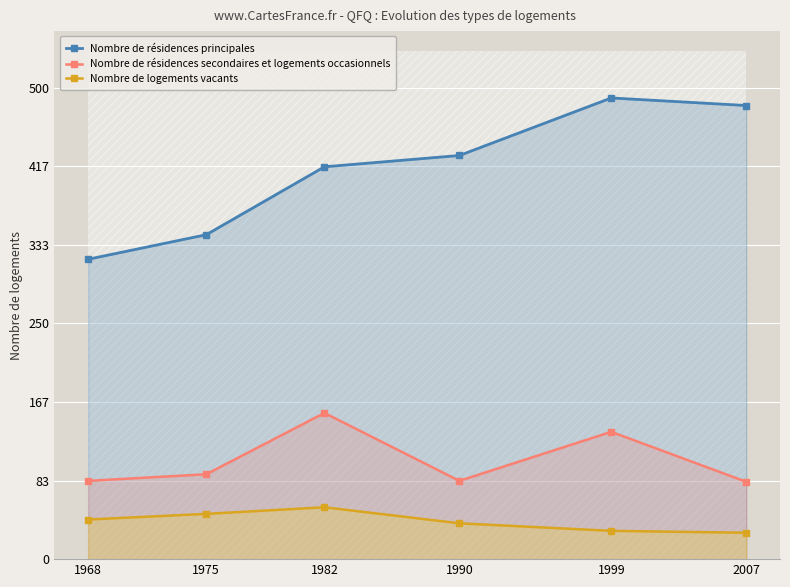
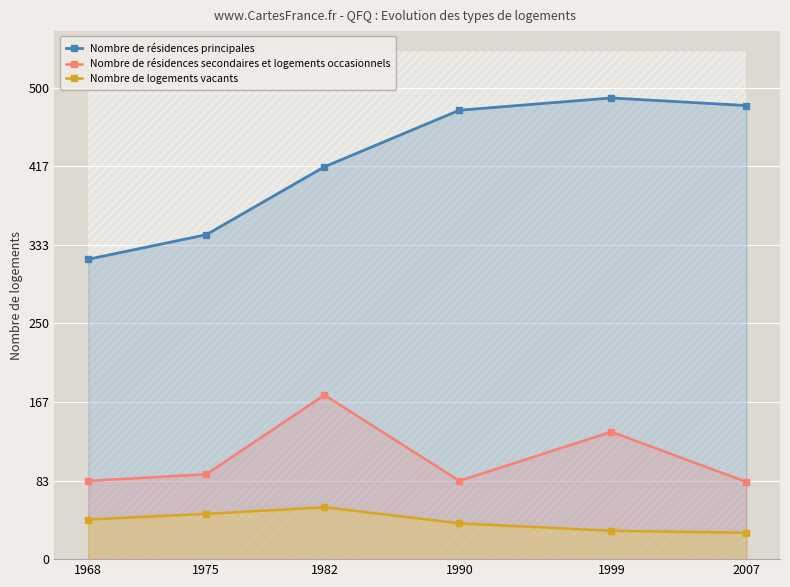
  {
    "Nombre de résidences principales": {
      "1968": 320,
      "1975": 340,
      "1982": 420,
-     "1990": 430,
+     "1990": 480,
      "1999": 490,
      "2007": 480
    },
    "Nombre de résidences secondaires et logements occasionnels": {
      "1968": 80,
      "1975": 90,
-     "1982": 160,
+     "1982": 170,
      "1990": 80,
      "1999": 140,
      "2007": 80
    },
    "Nombre de logements vacants": {
      "1968": 40,
      "1975": 50,
      "1982": 60,
      "1990": 40,
      "1999": 30,
      "2007": 30
    }
  }
